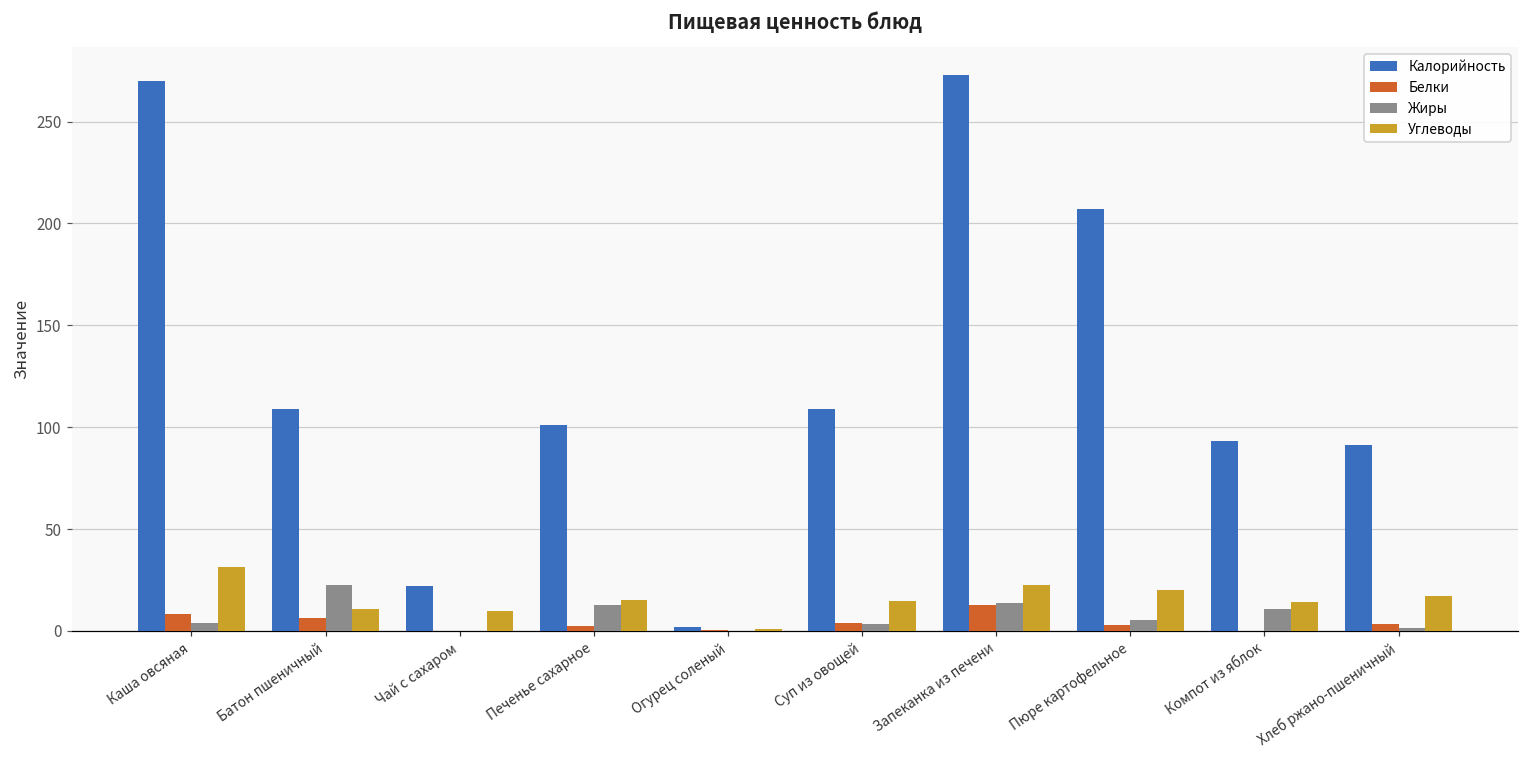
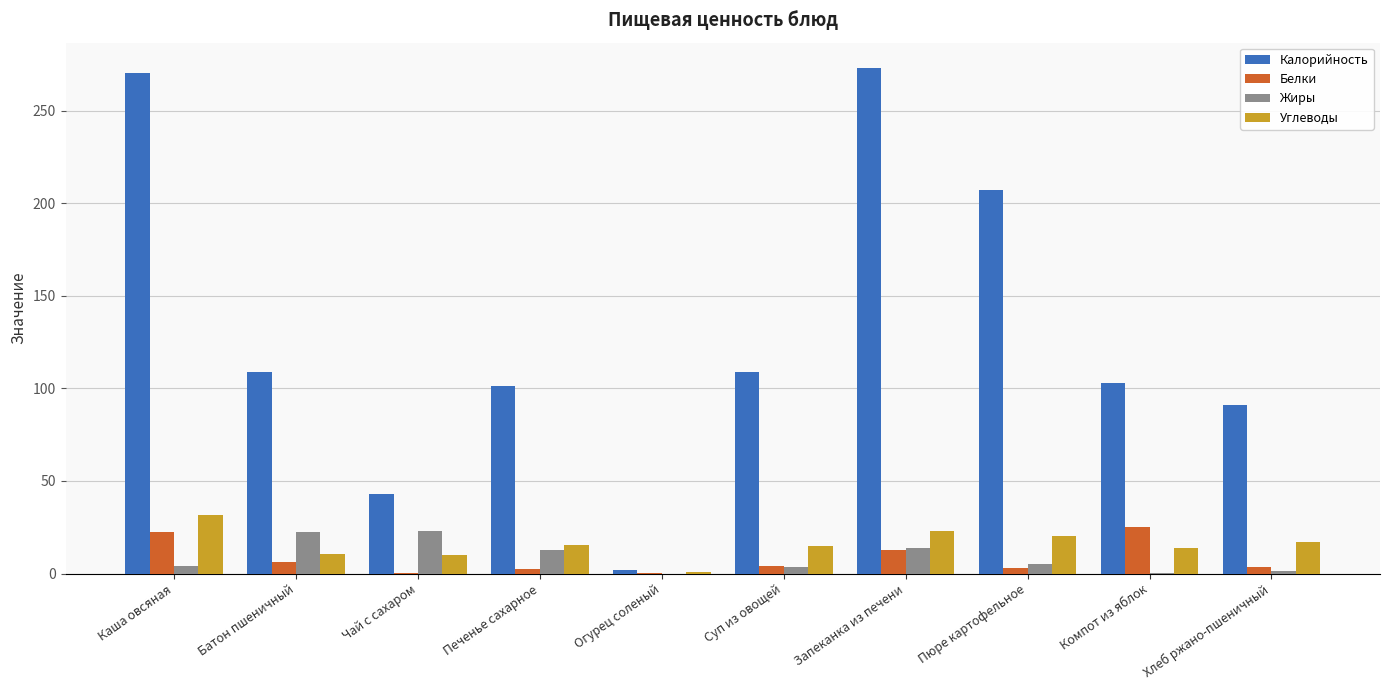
  {
    "Калорийность": {
      "Каша овсяная": 270,
      "Батон пшеничный": 109,
-     "Чай с сахаром": 22,
+     "Чай с сахаром": 43,
      "Печенье сахарное": 101,
      "Огурец соленый": 2,
      "Суп из овощей": 109,
      "Запеканка из печени": 273,
      "Пюре картофельное": 207,
-     "Компот из яблок": 93,
+     "Компот из яблок": 103,
      "Хлеб ржано-пшеничный": 91
    },
    "Белки": {
-     "Каша овсяная": 9,
+     "Каша овсяная": 22,
      "Батон пшеничный": 6,
      "Печенье сахарное": 3,
      "Суп из овощей": 4,
      "Запеканка из печени": 13,
      "Пюре картофельное": 3,
-     "Компот из яблок": 0,
+     "Компот из яблок": 25,
      "Хлеб ржано-пшеничный": 3
    },
    "Жиры": {
      "Каша овсяная": 4,
      "Батон пшеничный": 22,
-     "Чай с сахаром": 0,
+     "Чай с сахаром": 23,
      "Печенье сахарное": 13,
      "Огурец соленый": 0,
      "Суп из овощей": 4,
      "Запеканка из печени": 14,
      "Пюре картофельное": 5,
-     "Компот из яблок": 11
+     "Компот из яблок": 0
    },
    "Углеводы": {
      "Каша овсяная": 31,
      "Батон пшеничный": 11,
      "Чай с сахаром": 10,
      "Печенье сахарное": 15,
      "Суп из овощей": 15,
      "Запеканка из печени": 23,
      "Пюре картофельное": 20,
      "Компот из яблок": 14,
      "Хлеб ржано-пшеничный": 17
    }
  }
